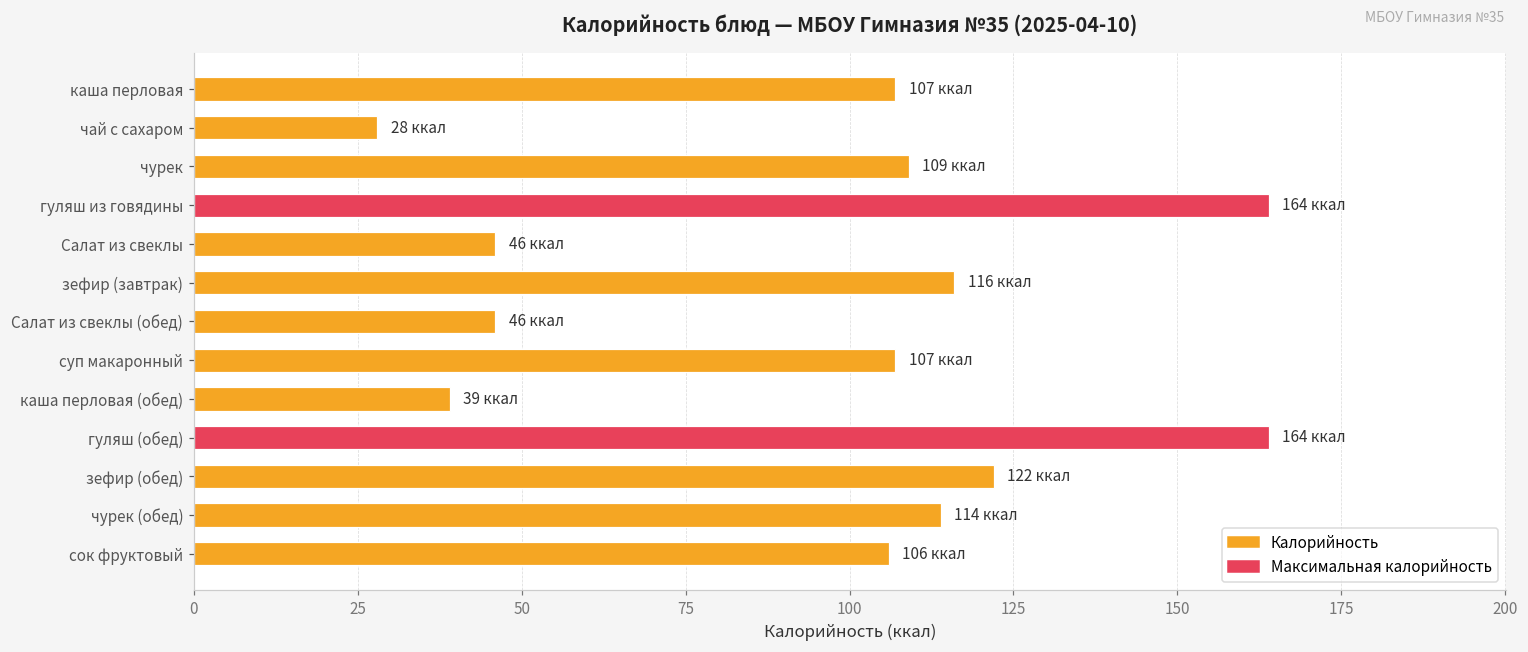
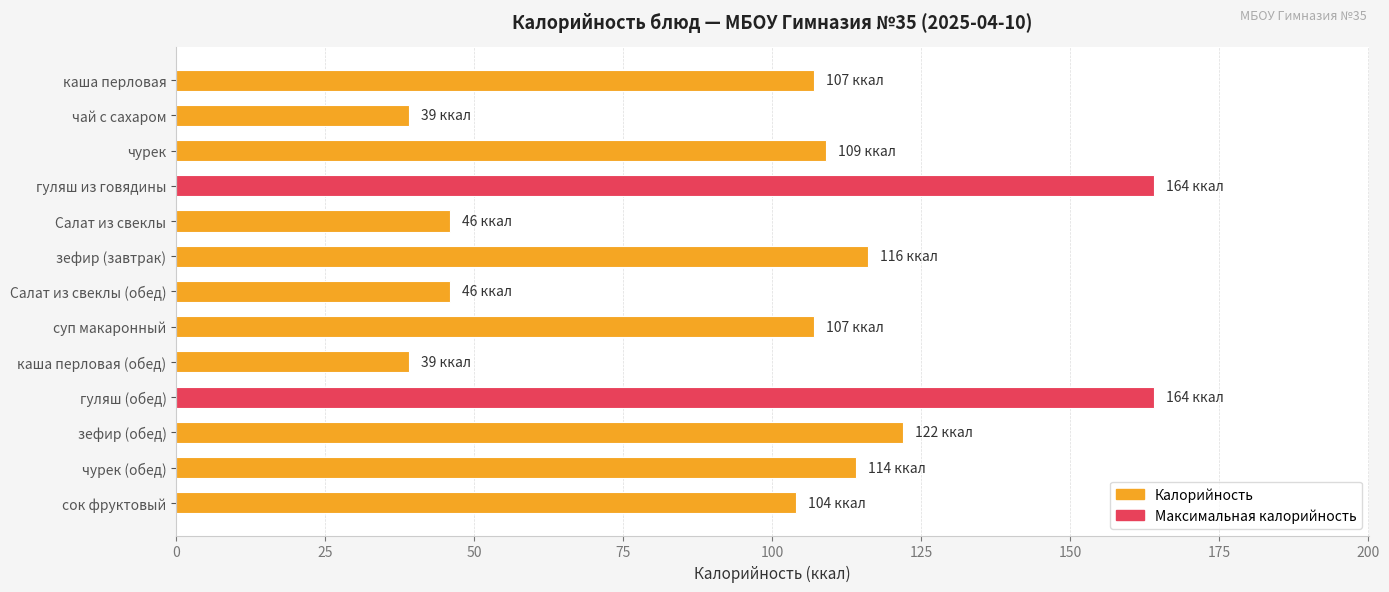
  {
    "каша перловая": 107,
-   "чай с сахаром": 28,
+   "чай с сахаром": 39,
    "чурек": 109,
    "гуляш из говядины": 164,
    "Салат из свеклы": 46,
    "зефир (завтрак)": 116,
    "Салат из свеклы (обед)": 46,
    "суп макаронный": 107,
    "каша перловая (обед)": 39,
    "гуляш (обед)": 164,
    "зефир (обед)": 122,
    "чурек (обед)": 114,
-   "сок фруктовый": 106
+   "сок фруктовый": 104
  }
